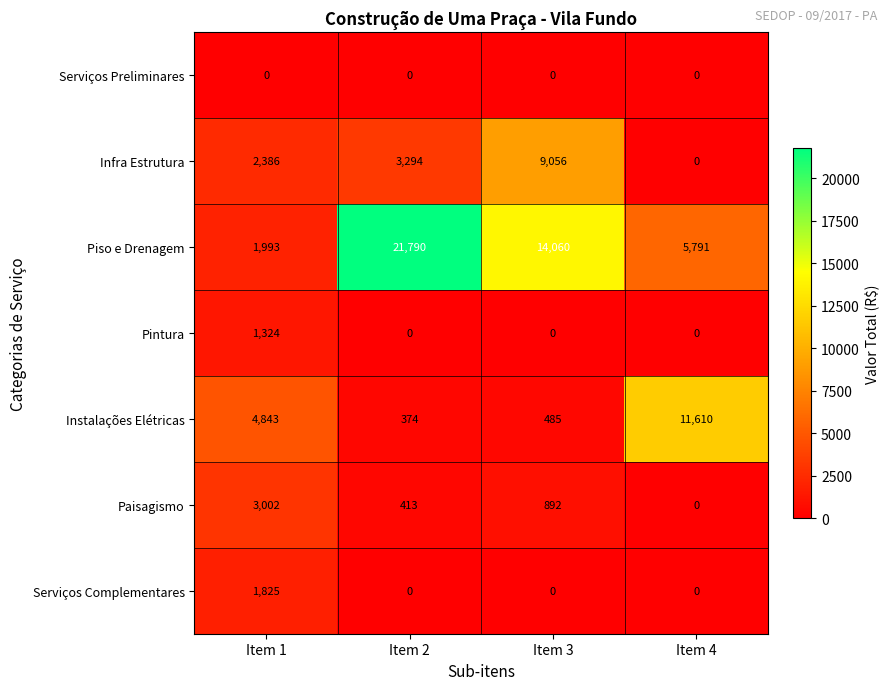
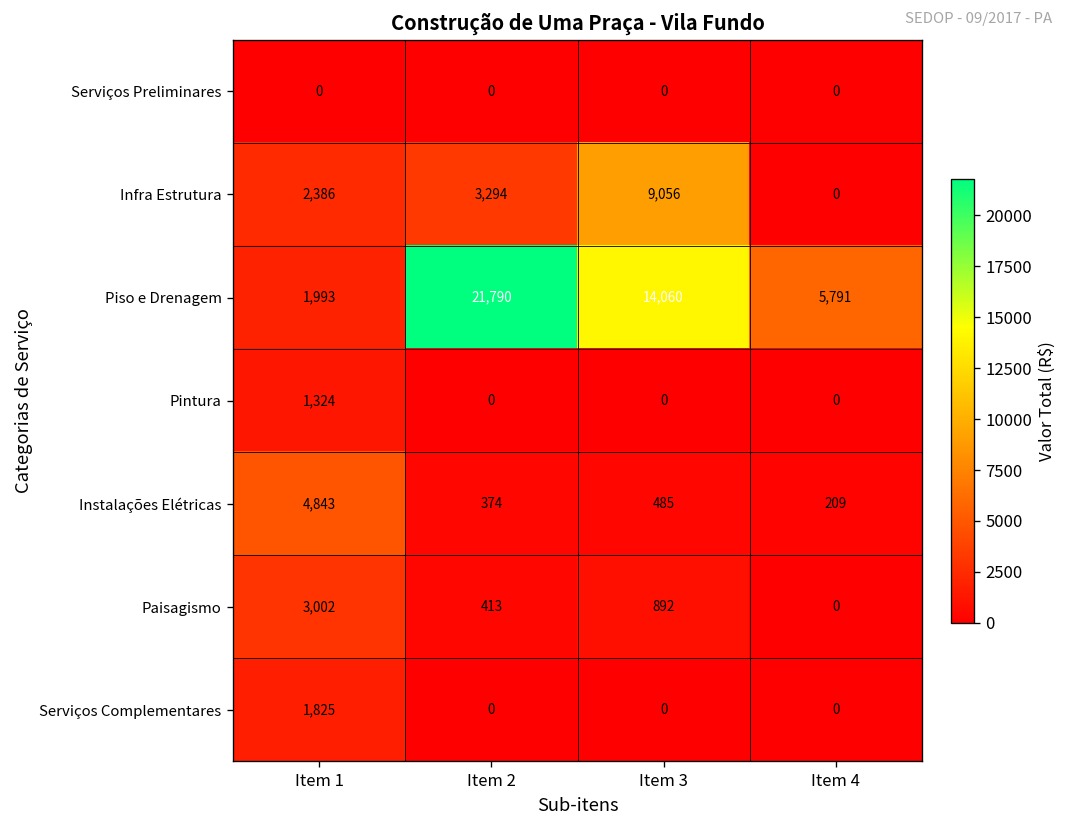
  {
    "Serviços Preliminares": {
      "Item 1": "0",
      "Item 2": "0",
      "Item 3": "0",
      "Item 4": "0"
    },
    "Infra Estrutura": {
      "Item 1": "2,386",
      "Item 2": "3,294",
      "Item 3": "9,056",
      "Item 4": "0"
    },
    "Piso e Drenagem": {
      "Item 1": "1,993",
      "Item 2": "21,790",
      "Item 3": "14,060",
      "Item 4": "5,791"
    },
    "Pintura": {
      "Item 1": "1,324",
      "Item 2": "0",
      "Item 3": "0",
      "Item 4": "0"
    },
    "Instalações Elétricas": {
      "Item 1": "4,843",
      "Item 2": "374",
      "Item 3": "485",
-     "Item 4": "11,610"
+     "Item 4": "209"
    },
    "Paisagismo": {
      "Item 1": "3,002",
      "Item 2": "413",
      "Item 3": "892",
      "Item 4": "0"
    },
    "Serviços Complementares": {
      "Item 1": "1,825",
      "Item 2": "0",
      "Item 3": "0",
      "Item 4": "0"
    }
  }
